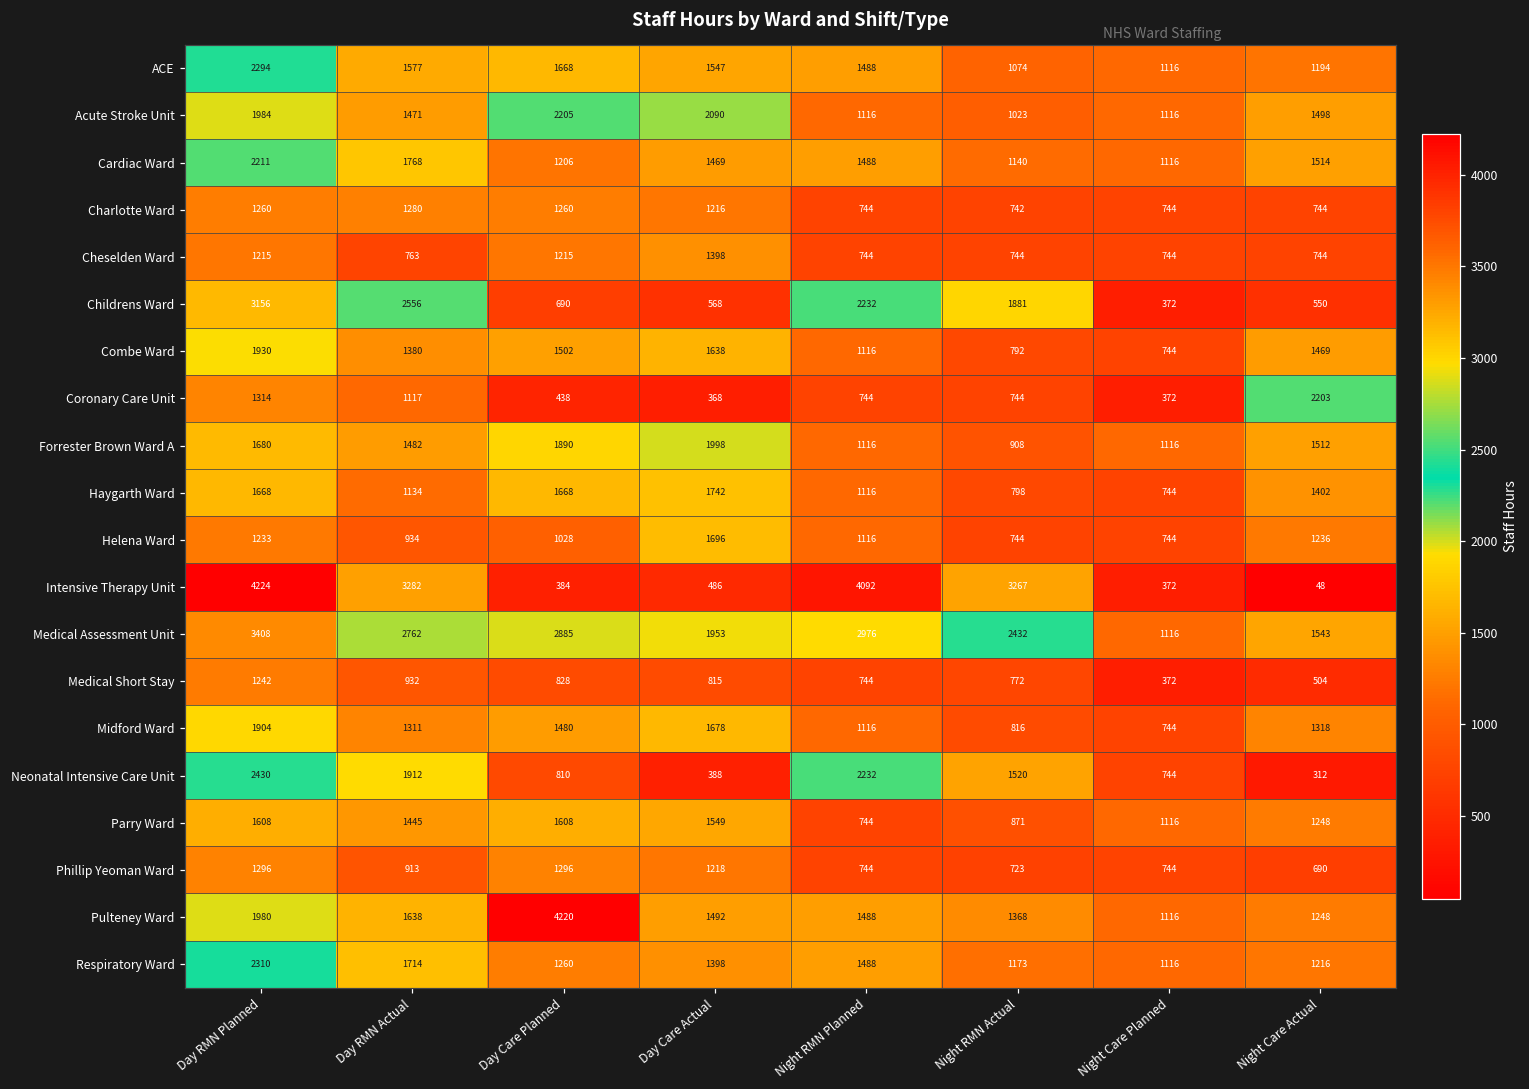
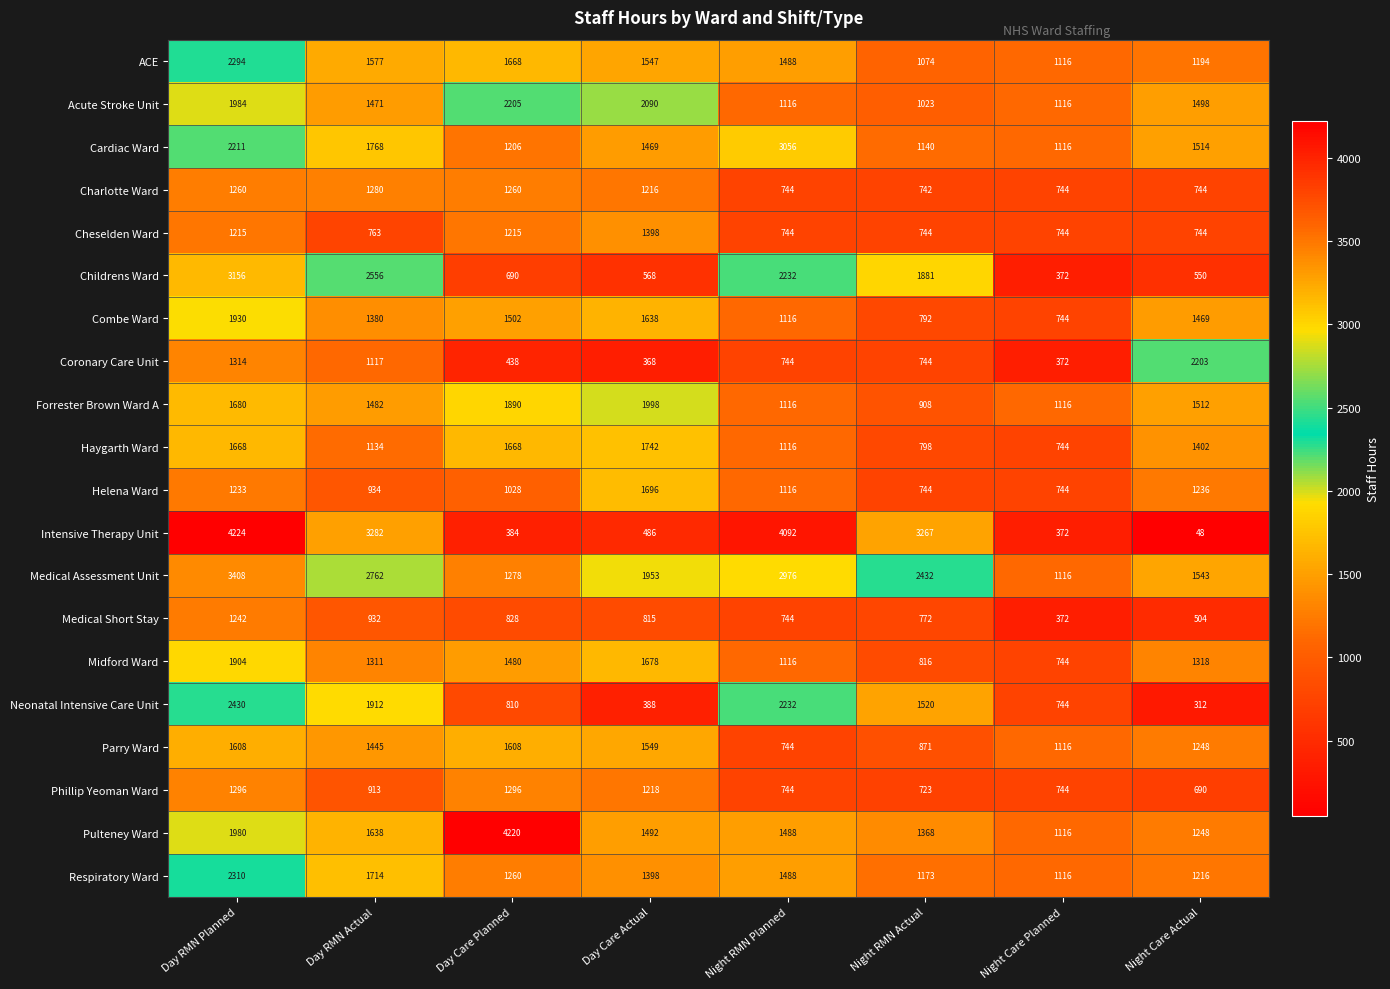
  {
    "ACE": {
      "Day RMN Planned": 2294,
      "Day RMN Actual": 1577,
      "Day Care Planned": 1668,
      "Day Care Actual": 1547,
      "Night RMN Planned": 1488,
      "Night RMN Actual": 1074,
      "Night Care Planned": 1116,
      "Night Care Actual": 1194
    },
    "Acute Stroke Unit": {
      "Day RMN Planned": 1984,
      "Day RMN Actual": 1471,
      "Day Care Planned": 2205,
      "Day Care Actual": 2090,
      "Night RMN Planned": 1116,
      "Night RMN Actual": 1023,
      "Night Care Planned": 1116,
      "Night Care Actual": 1498
    },
    "Cardiac Ward": {
      "Day RMN Planned": 2211,
      "Day RMN Actual": 1768,
      "Day Care Planned": 1206,
      "Day Care Actual": 1469,
-     "Night RMN Planned": 1488,
+     "Night RMN Planned": 3056,
      "Night RMN Actual": 1140,
      "Night Care Planned": 1116,
      "Night Care Actual": 1514
    },
    "Charlotte Ward": {
      "Day RMN Planned": 1260,
      "Day RMN Actual": 1280,
      "Day Care Planned": 1260,
      "Day Care Actual": 1216,
      "Night RMN Planned": 744,
      "Night RMN Actual": 742,
      "Night Care Planned": 744,
      "Night Care Actual": 744
    },
    "Cheselden Ward": {
      "Day RMN Planned": 1215,
      "Day RMN Actual": 763,
      "Day Care Planned": 1215,
      "Day Care Actual": 1398,
      "Night RMN Planned": 744,
      "Night RMN Actual": 744,
      "Night Care Planned": 744,
      "Night Care Actual": 744
    },
    "Childrens Ward": {
      "Day RMN Planned": 3156,
      "Day RMN Actual": 2556,
      "Day Care Planned": 690,
      "Day Care Actual": 568,
      "Night RMN Planned": 2232,
      "Night RMN Actual": 1881,
      "Night Care Planned": 372,
      "Night Care Actual": 550
    },
    "Combe Ward": {
      "Day RMN Planned": 1930,
      "Day RMN Actual": 1380,
      "Day Care Planned": 1502,
      "Day Care Actual": 1638,
      "Night RMN Planned": 1116,
      "Night RMN Actual": 792,
      "Night Care Planned": 744,
      "Night Care Actual": 1469
    },
    "Coronary Care Unit": {
      "Day RMN Planned": 1314,
      "Day RMN Actual": 1117,
      "Day Care Planned": 438,
      "Day Care Actual": 368,
      "Night RMN Planned": 744,
      "Night RMN Actual": 744,
      "Night Care Planned": 372,
      "Night Care Actual": 2203
    },
    "Forrester Brown Ward A": {
      "Day RMN Planned": 1680,
      "Day RMN Actual": 1482,
      "Day Care Planned": 1890,
      "Day Care Actual": 1998,
      "Night RMN Planned": 1116,
      "Night RMN Actual": 908,
      "Night Care Planned": 1116,
      "Night Care Actual": 1512
    },
    "Haygarth Ward": {
      "Day RMN Planned": 1668,
      "Day RMN Actual": 1134,
      "Day Care Planned": 1668,
      "Day Care Actual": 1742,
      "Night RMN Planned": 1116,
      "Night RMN Actual": 798,
      "Night Care Planned": 744,
      "Night Care Actual": 1402
    },
    "Helena Ward": {
      "Day RMN Planned": 1233,
      "Day RMN Actual": 934,
      "Day Care Planned": 1028,
      "Day Care Actual": 1696,
      "Night RMN Planned": 1116,
      "Night RMN Actual": 744,
      "Night Care Planned": 744,
      "Night Care Actual": 1236
    },
    "Intensive Therapy Unit": {
      "Day RMN Planned": 4224,
      "Day RMN Actual": 3282,
      "Day Care Planned": 384,
      "Day Care Actual": 486,
      "Night RMN Planned": 4092,
      "Night RMN Actual": 3267,
      "Night Care Planned": 372,
      "Night Care Actual": 48
    },
    "Medical Assessment Unit": {
      "Day RMN Planned": 3408,
      "Day RMN Actual": 2762,
-     "Day Care Planned": 2885,
+     "Day Care Planned": 1278,
      "Day Care Actual": 1953,
      "Night RMN Planned": 2976,
      "Night RMN Actual": 2432,
      "Night Care Planned": 1116,
      "Night Care Actual": 1543
    },
    "Medical Short Stay": {
      "Day RMN Planned": 1242,
      "Day RMN Actual": 932,
      "Day Care Planned": 828,
      "Day Care Actual": 815,
      "Night RMN Planned": 744,
      "Night RMN Actual": 772,
      "Night Care Planned": 372,
      "Night Care Actual": 504
    },
    "Midford Ward": {
      "Day RMN Planned": 1904,
      "Day RMN Actual": 1311,
      "Day Care Planned": 1480,
      "Day Care Actual": 1678,
      "Night RMN Planned": 1116,
      "Night RMN Actual": 816,
      "Night Care Planned": 744,
      "Night Care Actual": 1318
    },
    "Neonatal Intensive Care Unit": {
      "Day RMN Planned": 2430,
      "Day RMN Actual": 1912,
      "Day Care Planned": 810,
      "Day Care Actual": 388,
      "Night RMN Planned": 2232,
      "Night RMN Actual": 1520,
      "Night Care Planned": 744,
      "Night Care Actual": 312
    },
    "Parry Ward": {
      "Day RMN Planned": 1608,
      "Day RMN Actual": 1445,
      "Day Care Planned": 1608,
      "Day Care Actual": 1549,
      "Night RMN Planned": 744,
      "Night RMN Actual": 871,
      "Night Care Planned": 1116,
      "Night Care Actual": 1248
    },
    "Phillip Yeoman Ward": {
      "Day RMN Planned": 1296,
      "Day RMN Actual": 913,
      "Day Care Planned": 1296,
      "Day Care Actual": 1218,
      "Night RMN Planned": 744,
      "Night RMN Actual": 723,
      "Night Care Planned": 744,
      "Night Care Actual": 690
    },
    "Pulteney Ward": {
      "Day RMN Planned": 1980,
      "Day RMN Actual": 1638,
      "Day Care Planned": 4220,
      "Day Care Actual": 1492,
      "Night RMN Planned": 1488,
      "Night RMN Actual": 1368,
      "Night Care Planned": 1116,
      "Night Care Actual": 1248
    },
    "Respiratory Ward": {
      "Day RMN Planned": 2310,
      "Day RMN Actual": 1714,
      "Day Care Planned": 1260,
      "Day Care Actual": 1398,
      "Night RMN Planned": 1488,
      "Night RMN Actual": 1173,
      "Night Care Planned": 1116,
      "Night Care Actual": 1216
    }
  }
